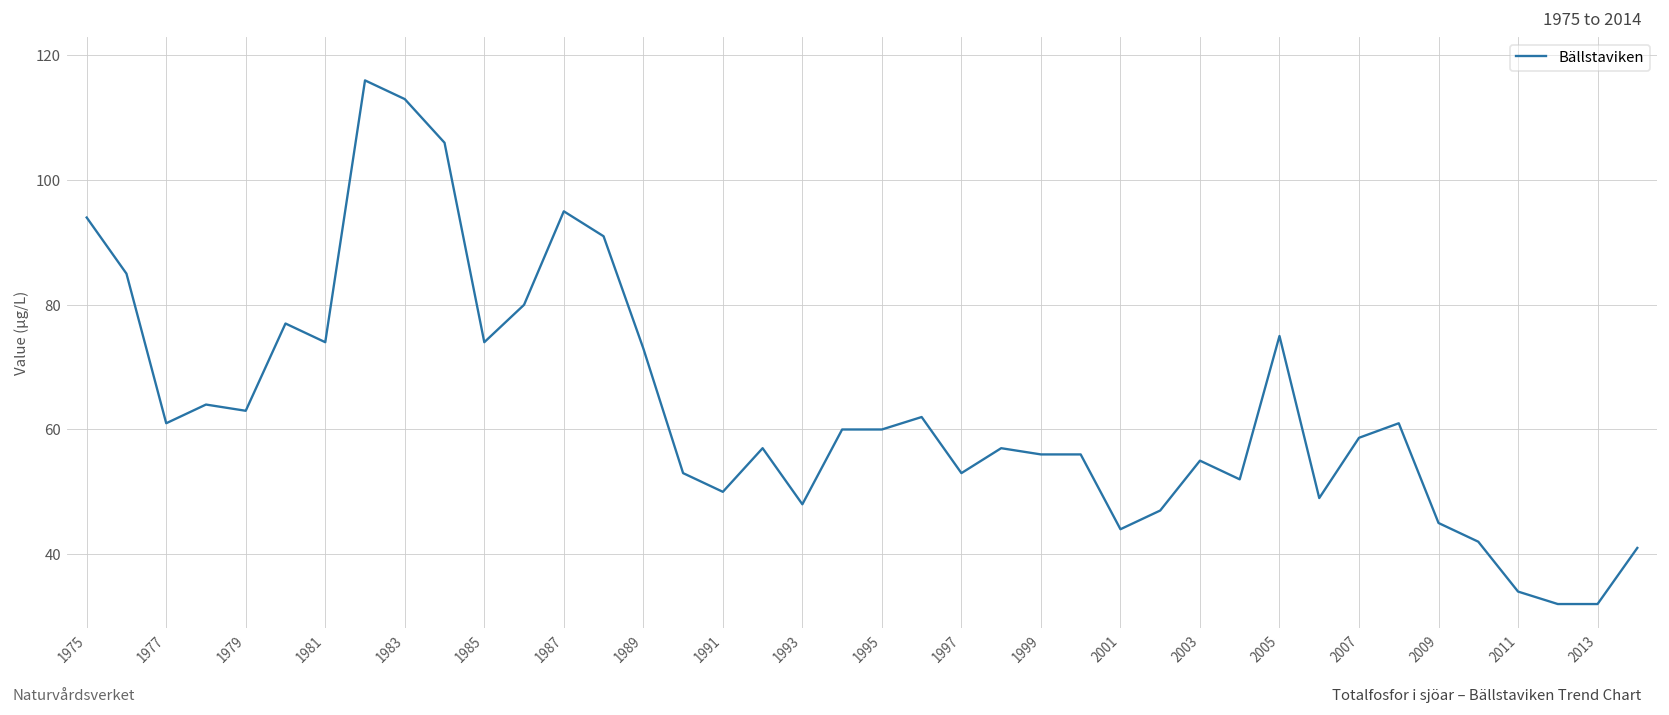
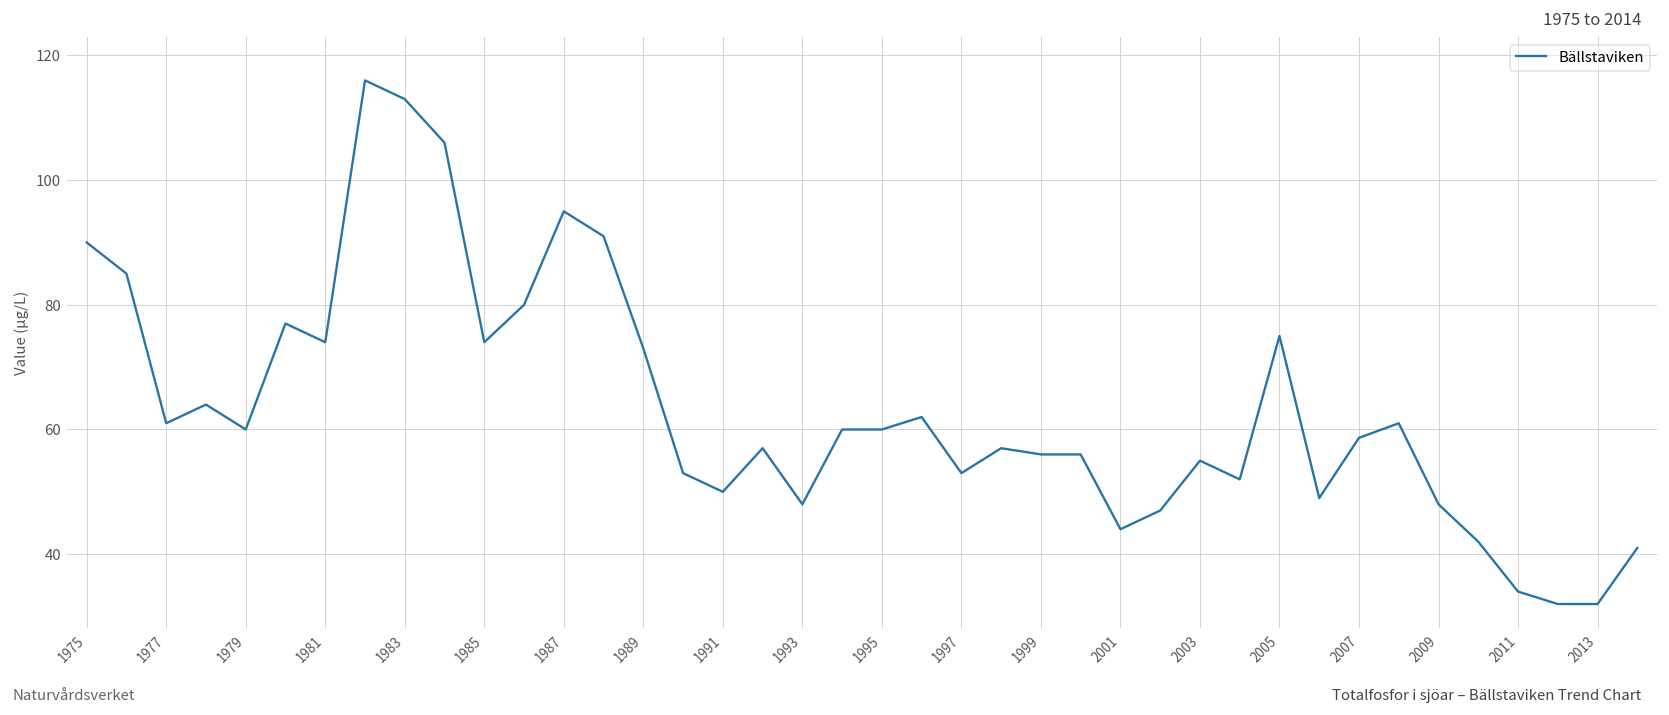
  {
-   "1975": 94,
+   "1975": 90,
    "1977": 61,
-   "1979": 63,
+   "1979": 60,
    "1981": 74,
    "1983": 113,
    "1985": 74,
    "1987": 95,
    "1989": 73,
    "1991": 50,
    "1993": 48,
    "1995": 60,
    "1997": 53,
    "1999": 56,
    "2001": 44,
    "2003": 55,
    "2005": 75,
    "2007": 59,
-   "2009": 45,
+   "2009": 48,
    "2011": 34,
    "2013": 32
  }
